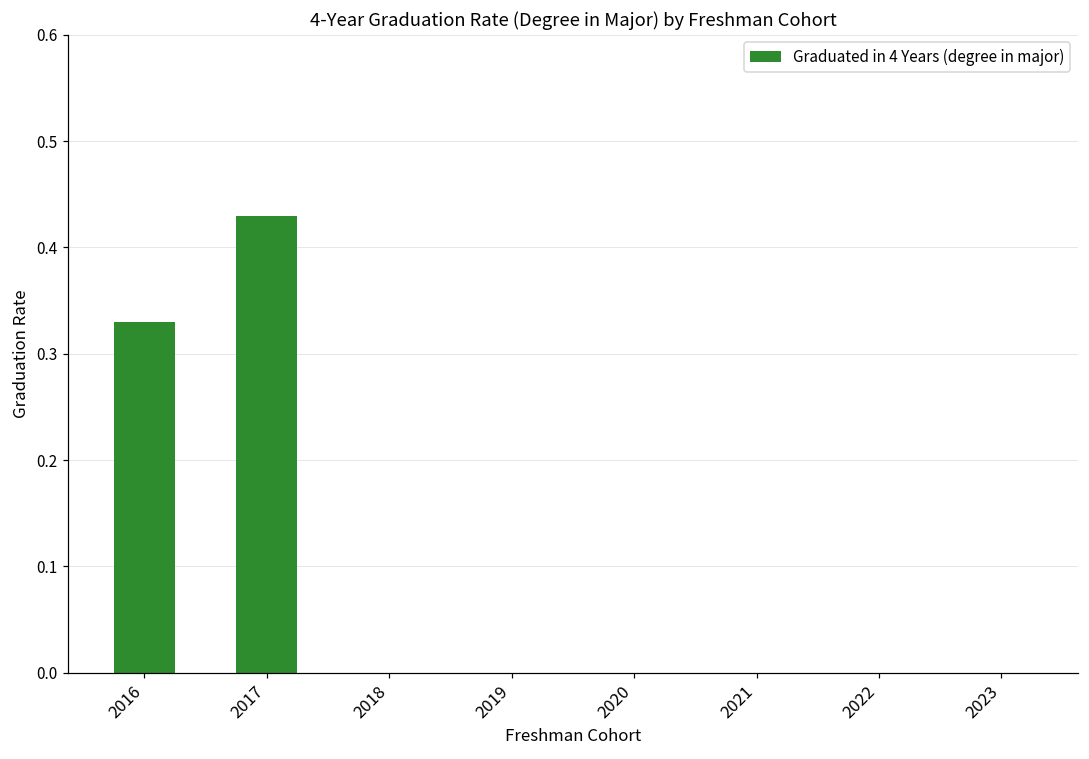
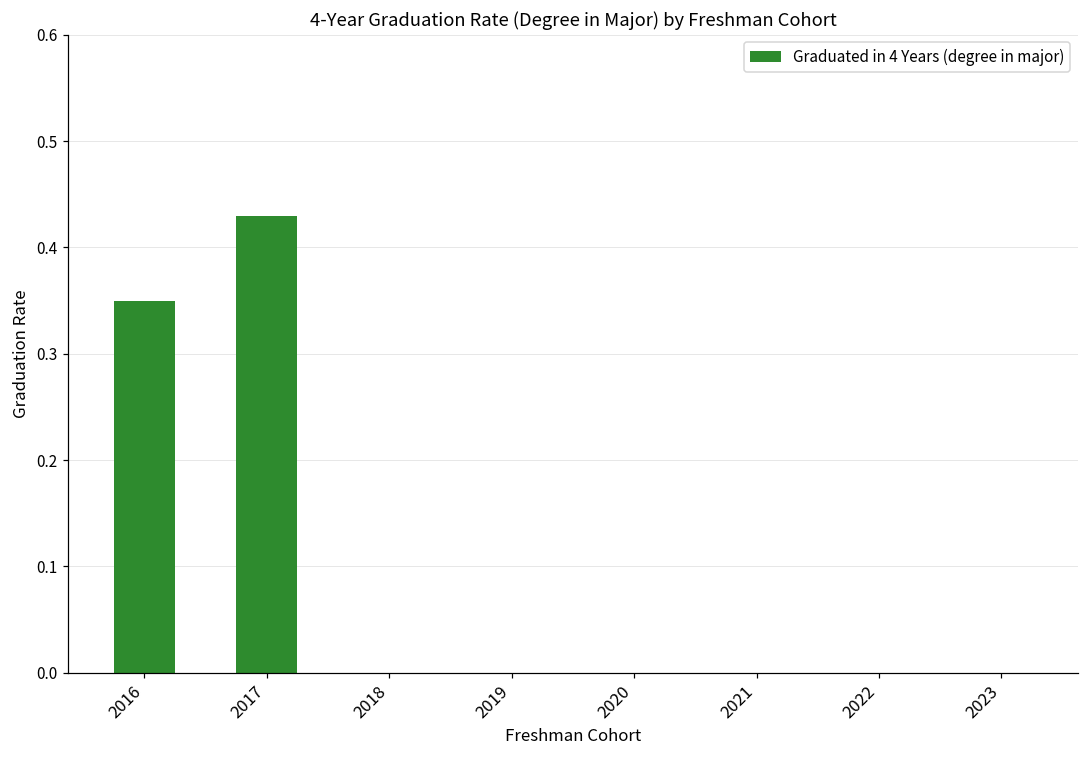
  {
-   "2016": 0.33,
+   "2016": 0.35,
    "2017": 0.43,
    "2018": 0.00,
    "2019": 0.00,
    "2020": 0.00,
    "2021": 0.00,
    "2022": 0.00,
    "2023": 0.00
  }
